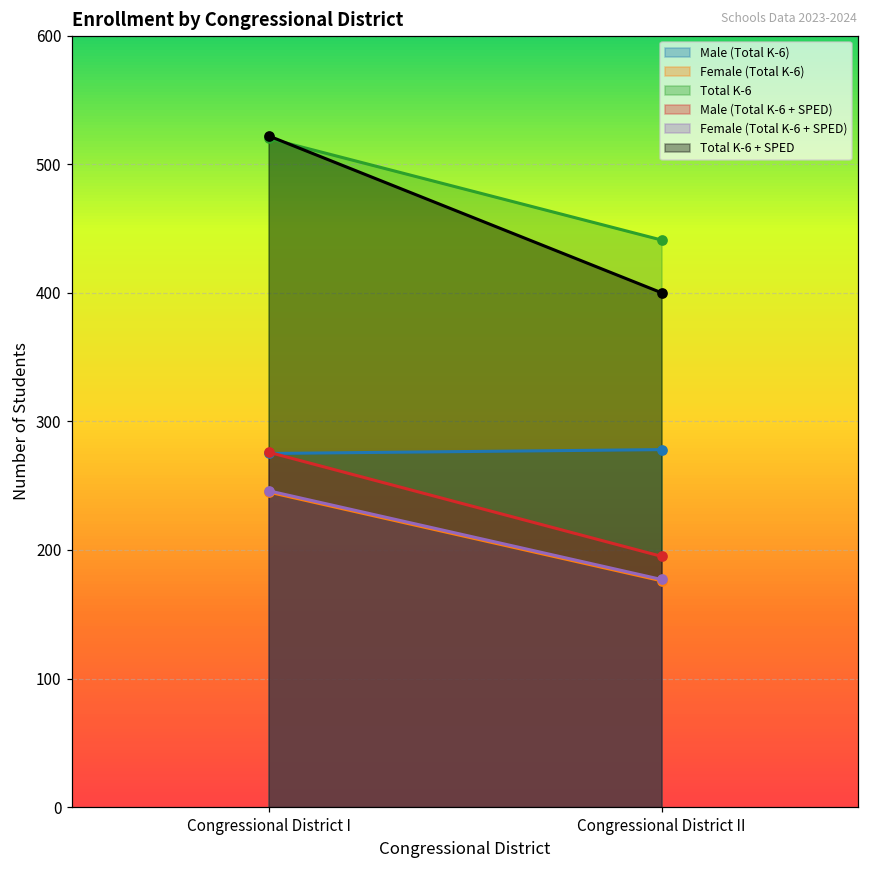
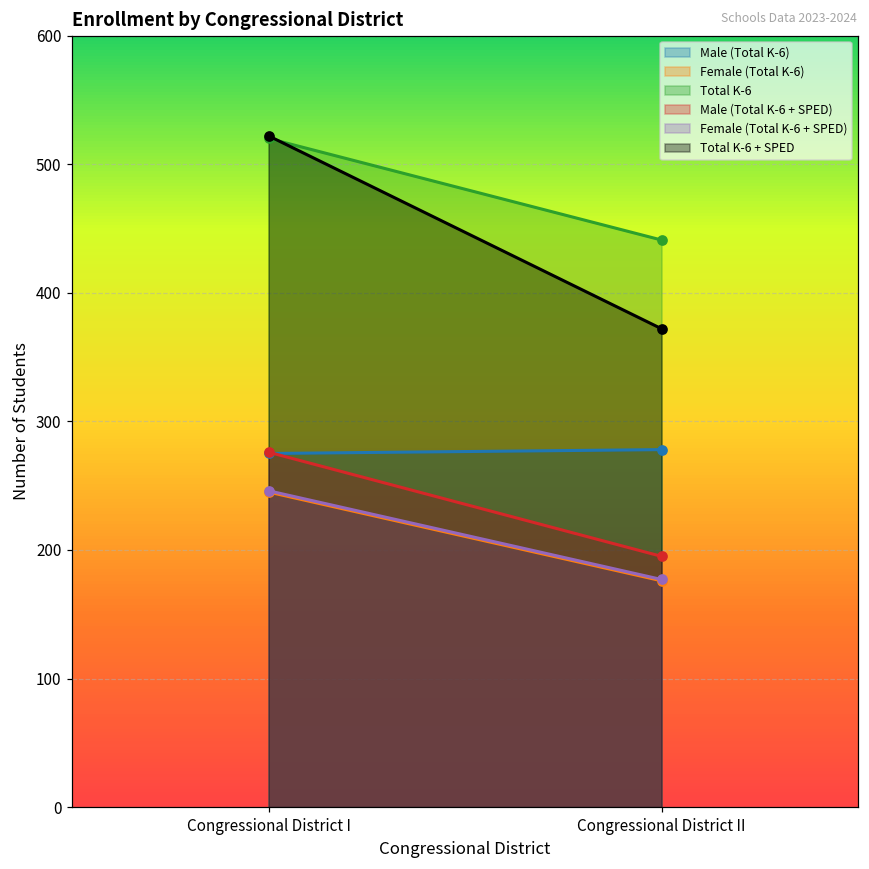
  {
    "Male (Total K-6)": {
      "Congressional District II": 278
    },
    "Total K-6": {
      "Congressional District II": 441
    },
    "Total K-6 + SPED": {
-     "Congressional District II": 400
+     "Congressional District II": 372
    }
  }
